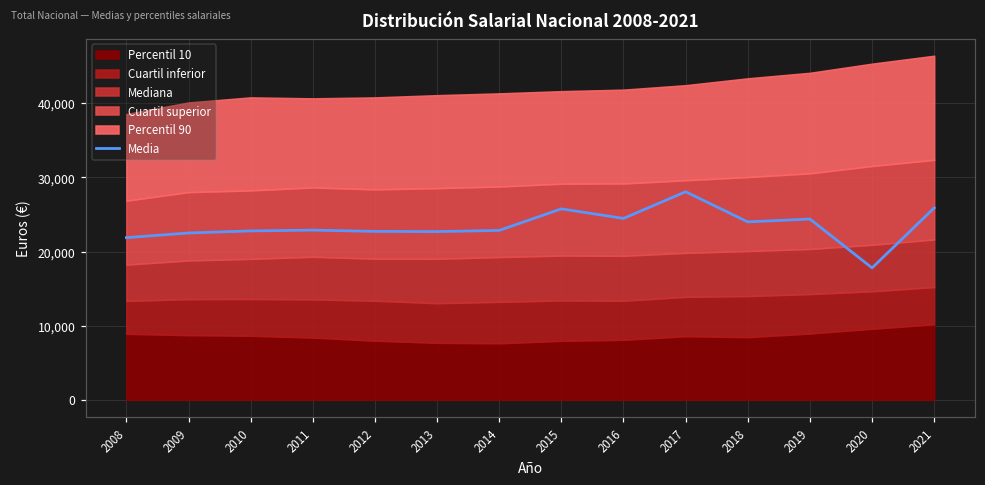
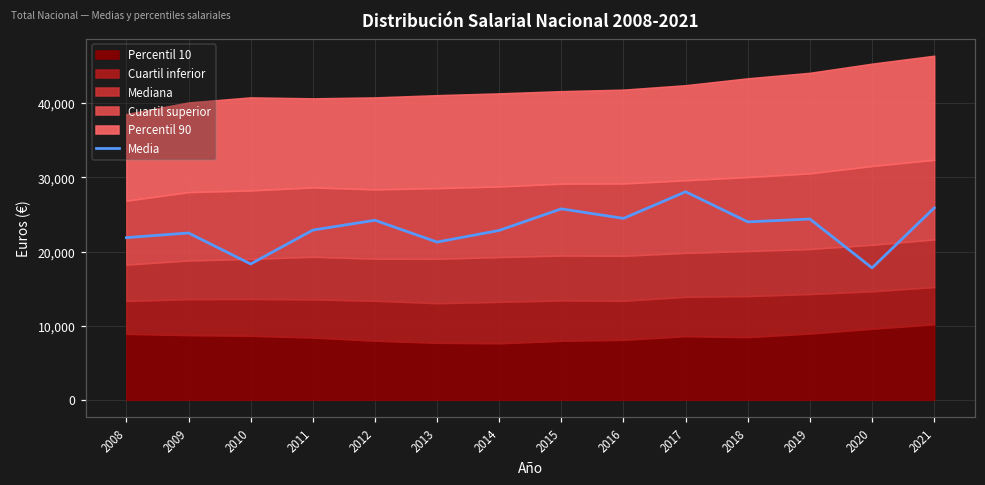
  {
    "Media": {
      "2008": "22,000",
      "2009": "23,000",
-     "2010": "23,000",
+     "2010": "18,000",
      "2011": "23,000",
-     "2012": "23,000",
-     "2013": "23,000",
+     "2012": "24,000",
+     "2013": "21,000",
      "2014": "23,000",
      "2015": "26,000",
      "2016": "24,000",
      "2017": "28,000",
      "2018": "24,000",
      "2019": "24,000",
      "2020": "18,000",
      "2021": "26,000"
    }
  }
